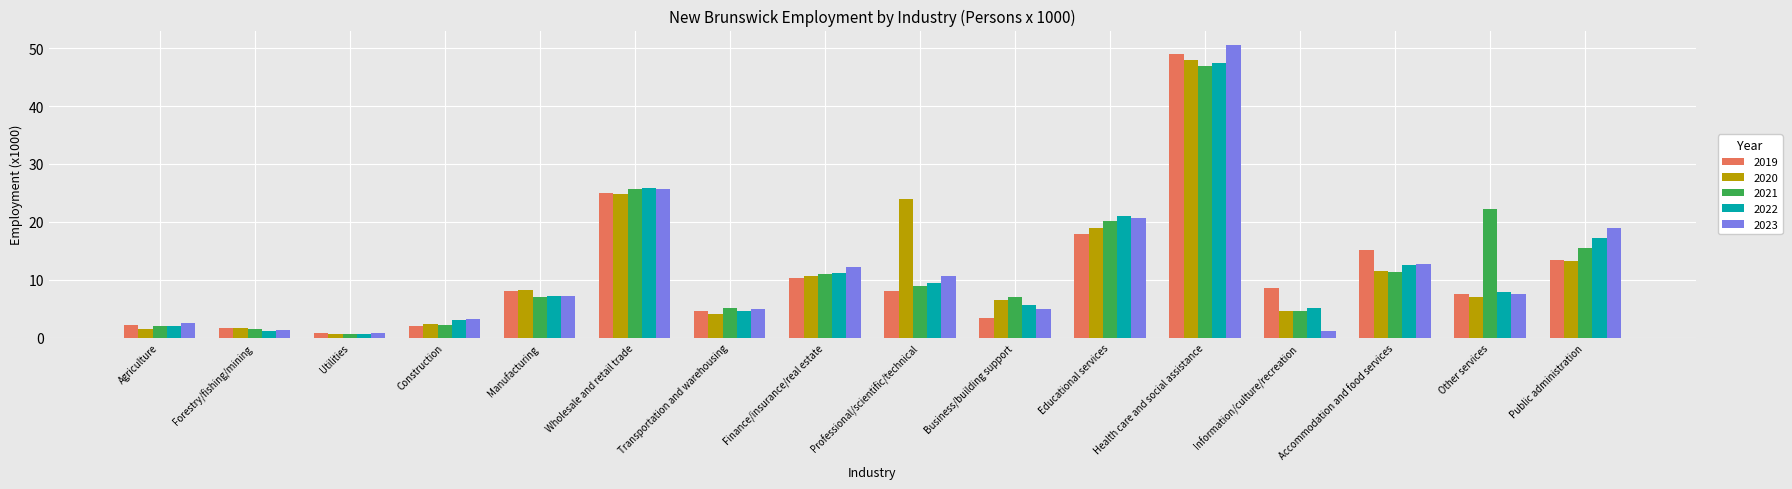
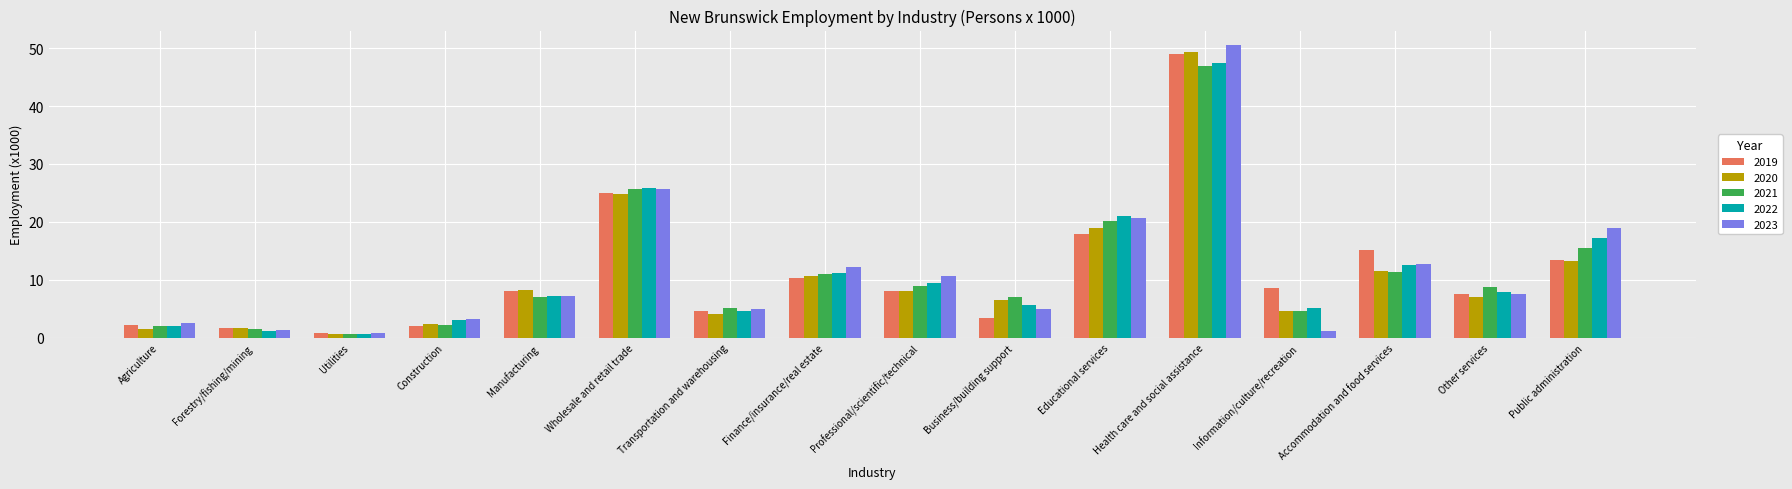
  {
    "2019": {
      "Agriculture": 2,
      "Forestry/fishing/mining": 2,
      "Utilities": 1,
      "Construction": 2,
      "Manufacturing": 8,
      "Wholesale and retail trade": 25,
      "Transportation and warehousing": 5,
      "Finance/insurance/real estate": 10,
      "Professional/scientific/technical": 8,
      "Business/building support": 4,
      "Educational services": 18,
      "Health care and social assistance": 49,
      "Information/culture/recreation": 9,
      "Accommodation and food services": 15,
      "Other services": 8,
      "Public administration": 14
    },
    "2020": {
      "Agriculture": 2,
      "Forestry/fishing/mining": 2,
      "Utilities": 1,
      "Construction": 2,
      "Manufacturing": 8,
      "Wholesale and retail trade": 25,
      "Transportation and warehousing": 4,
      "Finance/insurance/real estate": 11,
-     "Professional/scientific/technical": 24,
+     "Professional/scientific/technical": 8,
      "Business/building support": 7,
      "Educational services": 19,
-     "Health care and social assistance": 48,
+     "Health care and social assistance": 49,
      "Information/culture/recreation": 5,
      "Accommodation and food services": 12,
      "Other services": 7,
      "Public administration": 13
    },
    "2021": {
      "Agriculture": 2,
      "Forestry/fishing/mining": 2,
      "Utilities": 1,
      "Construction": 2,
      "Manufacturing": 7,
      "Wholesale and retail trade": 26,
      "Transportation and warehousing": 5,
      "Finance/insurance/real estate": 11,
      "Professional/scientific/technical": 9,
      "Business/building support": 7,
      "Educational services": 20,
      "Health care and social assistance": 47,
      "Information/culture/recreation": 5,
      "Accommodation and food services": 11,
-     "Other services": 22,
+     "Other services": 9,
      "Public administration": 16
    },
    "2022": {
      "Agriculture": 2,
      "Forestry/fishing/mining": 1,
      "Utilities": 1,
      "Construction": 3,
      "Manufacturing": 7,
      "Wholesale and retail trade": 26,
      "Transportation and warehousing": 5,
      "Finance/insurance/real estate": 11,
      "Professional/scientific/technical": 10,
      "Business/building support": 6,
      "Educational services": 21,
      "Health care and social assistance": 48,
      "Information/culture/recreation": 5,
      "Accommodation and food services": 13,
      "Other services": 8,
      "Public administration": 17
    },
    "2023": {
      "Agriculture": 3,
      "Forestry/fishing/mining": 1,
      "Utilities": 1,
      "Construction": 3,
      "Manufacturing": 7,
      "Wholesale and retail trade": 26,
      "Transportation and warehousing": 5,
      "Finance/insurance/real estate": 12,
      "Professional/scientific/technical": 11,
      "Business/building support": 5,
      "Educational services": 21,
      "Health care and social assistance": 51,
      "Information/culture/recreation": 1,
      "Accommodation and food services": 13,
      "Other services": 8,
      "Public administration": 19
    }
  }
